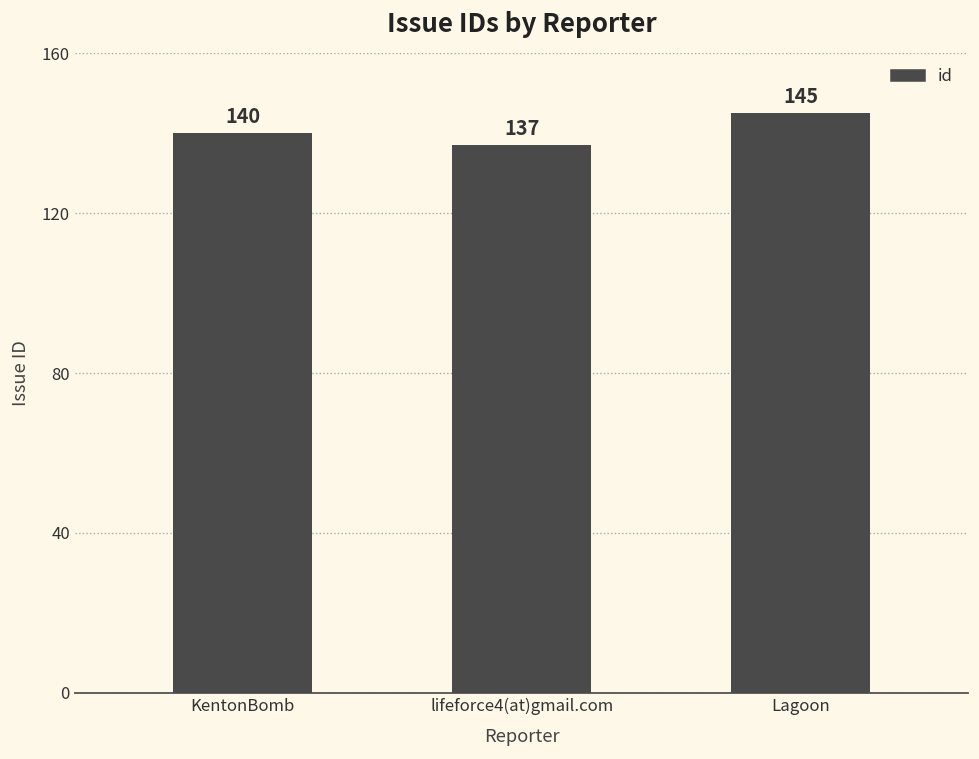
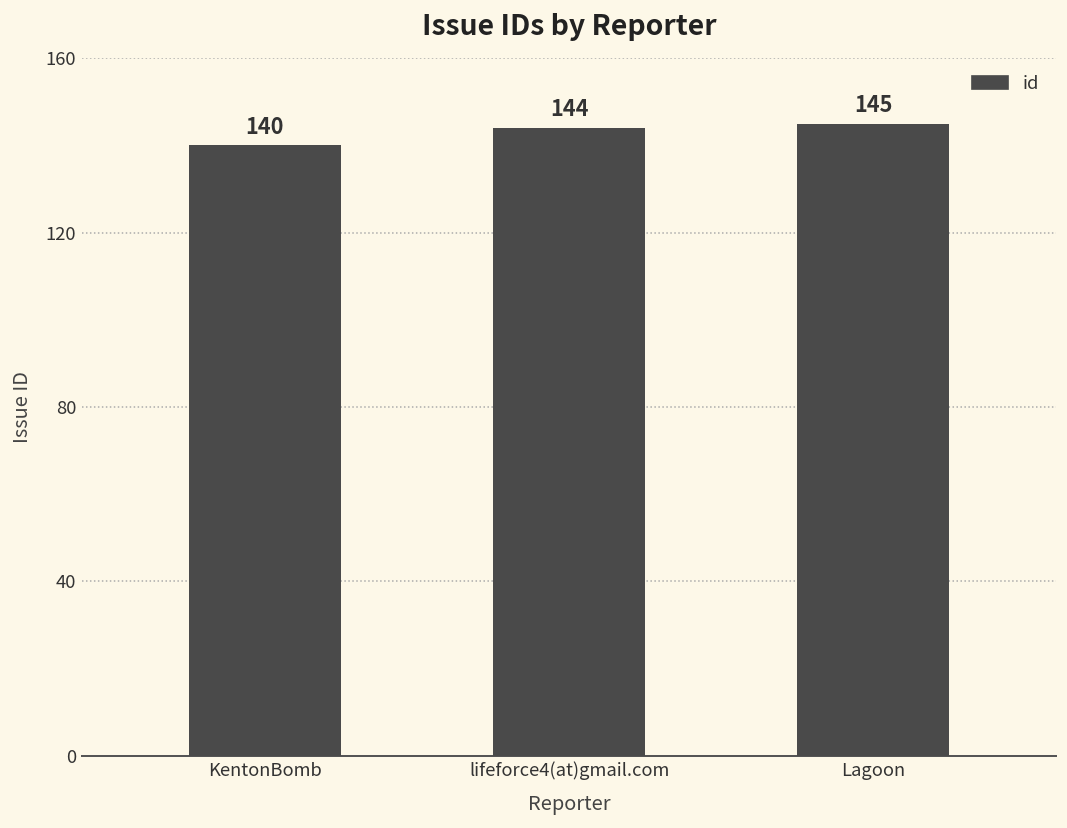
  {
    "KentonBomb": 140,
-   "lifeforce4(at)gmail.com": 137,
+   "lifeforce4(at)gmail.com": 144,
    "Lagoon": 145
  }
